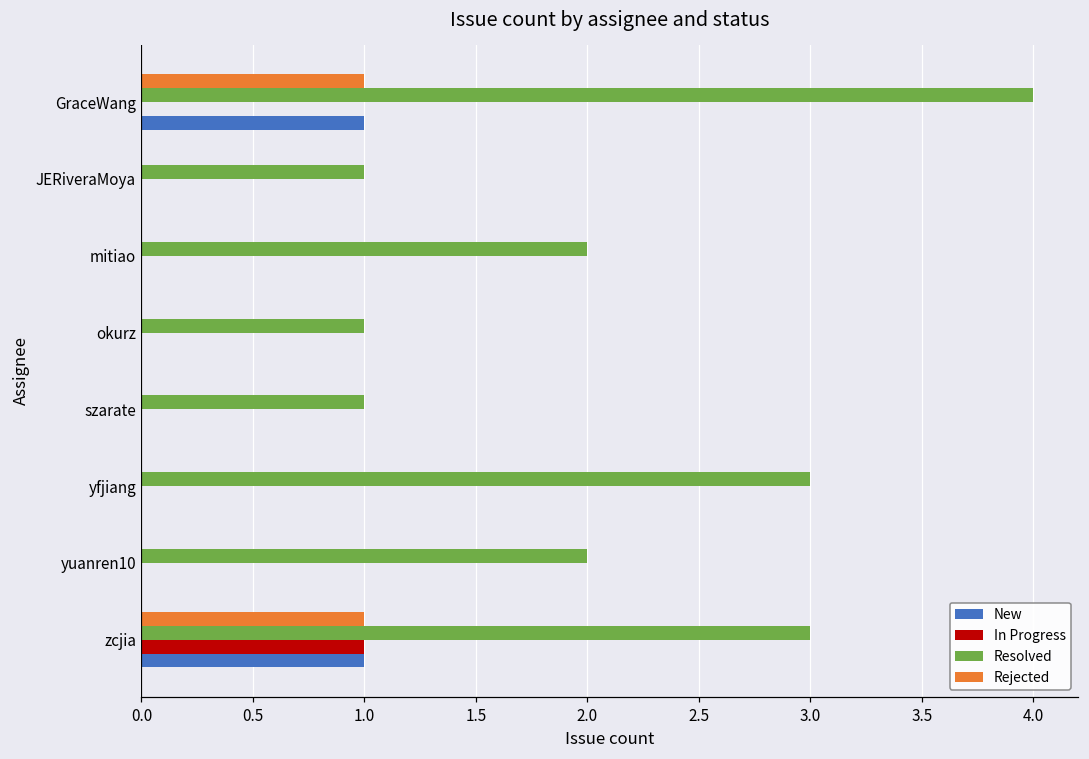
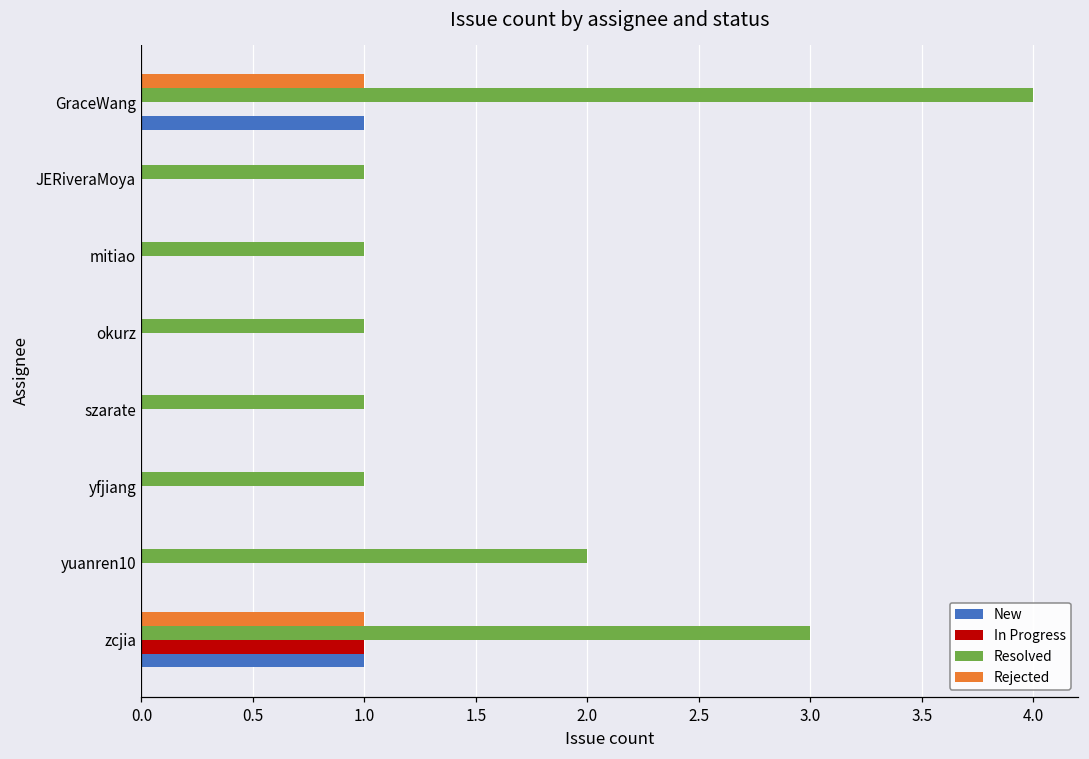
  {
    "New": {
      "GraceWang": 1,
      "JERiveraMoya": 0,
      "mitiao": 0,
      "okurz": 0,
      "szarate": 0,
      "yfjiang": 0,
      "yuanren10": 0,
      "zcjia": 1
    },
    "In Progress": {
      "GraceWang": 0,
      "JERiveraMoya": 0,
      "mitiao": 0,
      "okurz": 0,
      "szarate": 0,
      "yfjiang": 0,
      "yuanren10": 0,
      "zcjia": 1
    },
    "Resolved": {
      "GraceWang": 4,
      "JERiveraMoya": 1,
-     "mitiao": 2,
+     "mitiao": 1,
      "okurz": 1,
      "szarate": 1,
-     "yfjiang": 3,
+     "yfjiang": 1,
      "yuanren10": 2,
      "zcjia": 3
    },
    "Rejected": {
      "GraceWang": 1,
      "JERiveraMoya": 0,
      "mitiao": 0,
      "okurz": 0,
      "szarate": 0,
      "yfjiang": 0,
      "yuanren10": 0,
      "zcjia": 1
    }
  }
